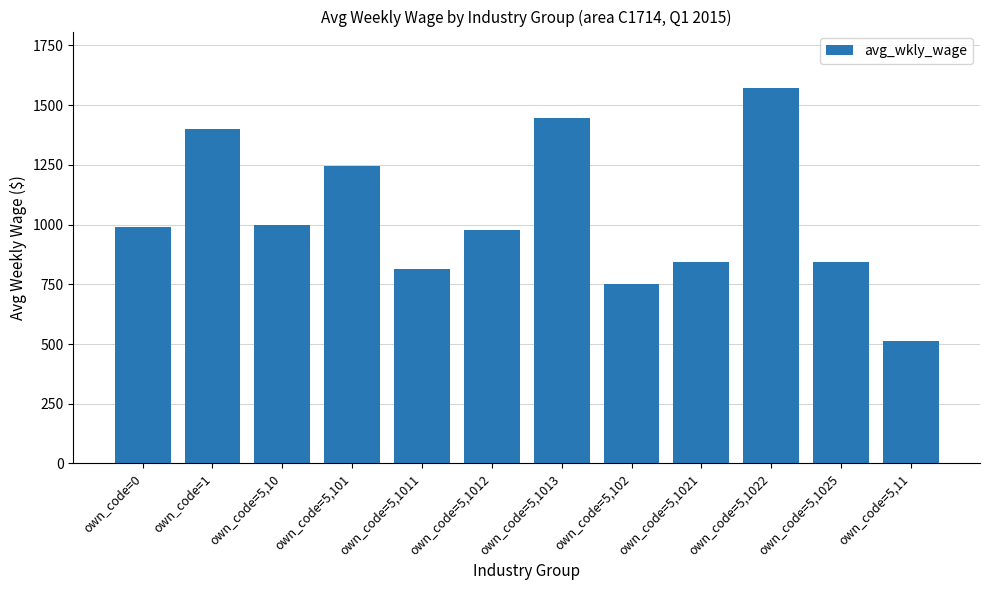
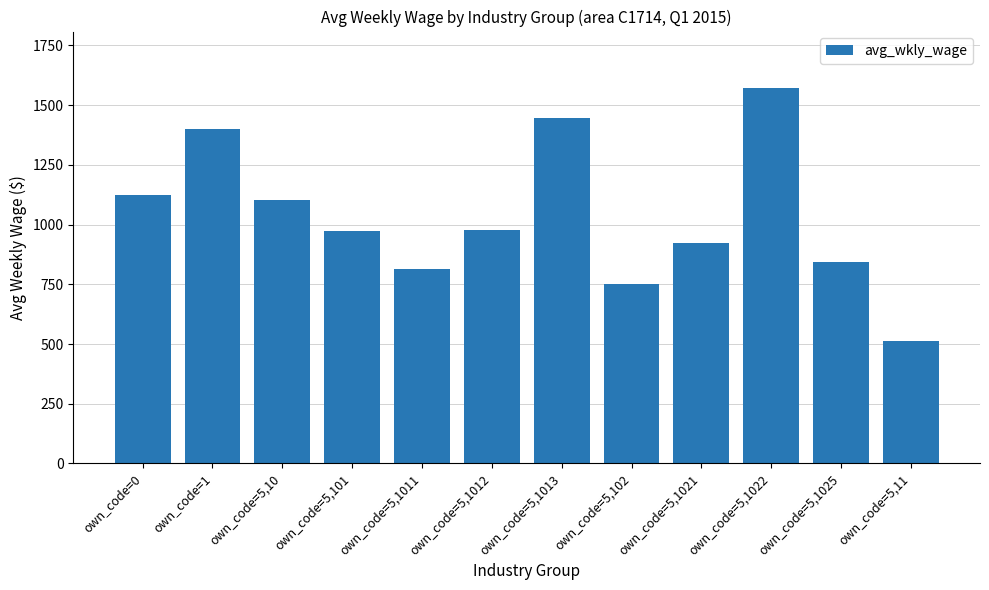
  {
-   "own_code=0": 990,
+   "own_code=0": 1120,
    "own_code=1": 1400,
-   "own_code=5,10": 1000,
-   "own_code=5,101": 1250,
+   "own_code=5,10": 1100,
+   "own_code=5,101": 970,
    "own_code=5,1011": 820,
    "own_code=5,1012": 980,
    "own_code=5,1013": 1450,
    "own_code=5,102": 750,
-   "own_code=5,1021": 840,
+   "own_code=5,1021": 920,
    "own_code=5,1022": 1570,
    "own_code=5,1025": 840,
    "own_code=5,11": 510
  }
